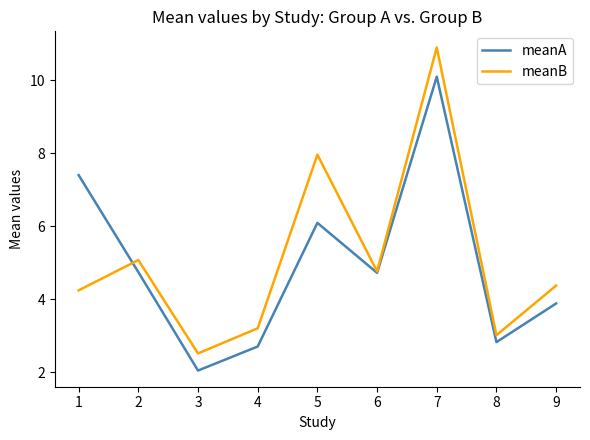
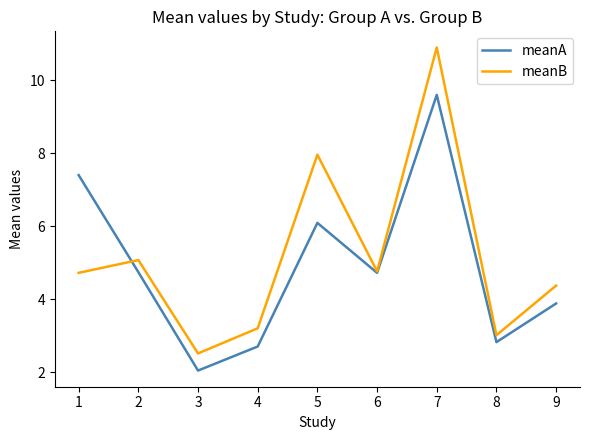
  {
    "meanA": {
      "1": 7.4,
      "2": 4.7,
      "3": 2.0,
      "4": 2.7,
      "5": 6.1,
-     "7": 10.1,
+     "7": 9.6,
      "8": 2.8,
      "9": 3.9
    },
    "meanB": {
-     "1": 4.2,
+     "1": 4.7,
      "2": 5.1,
      "3": 2.5,
      "4": 3.2,
      "5": 8.0,
      "7": 10.9,
      "8": 3.0,
      "9": 4.4
    }
  }
